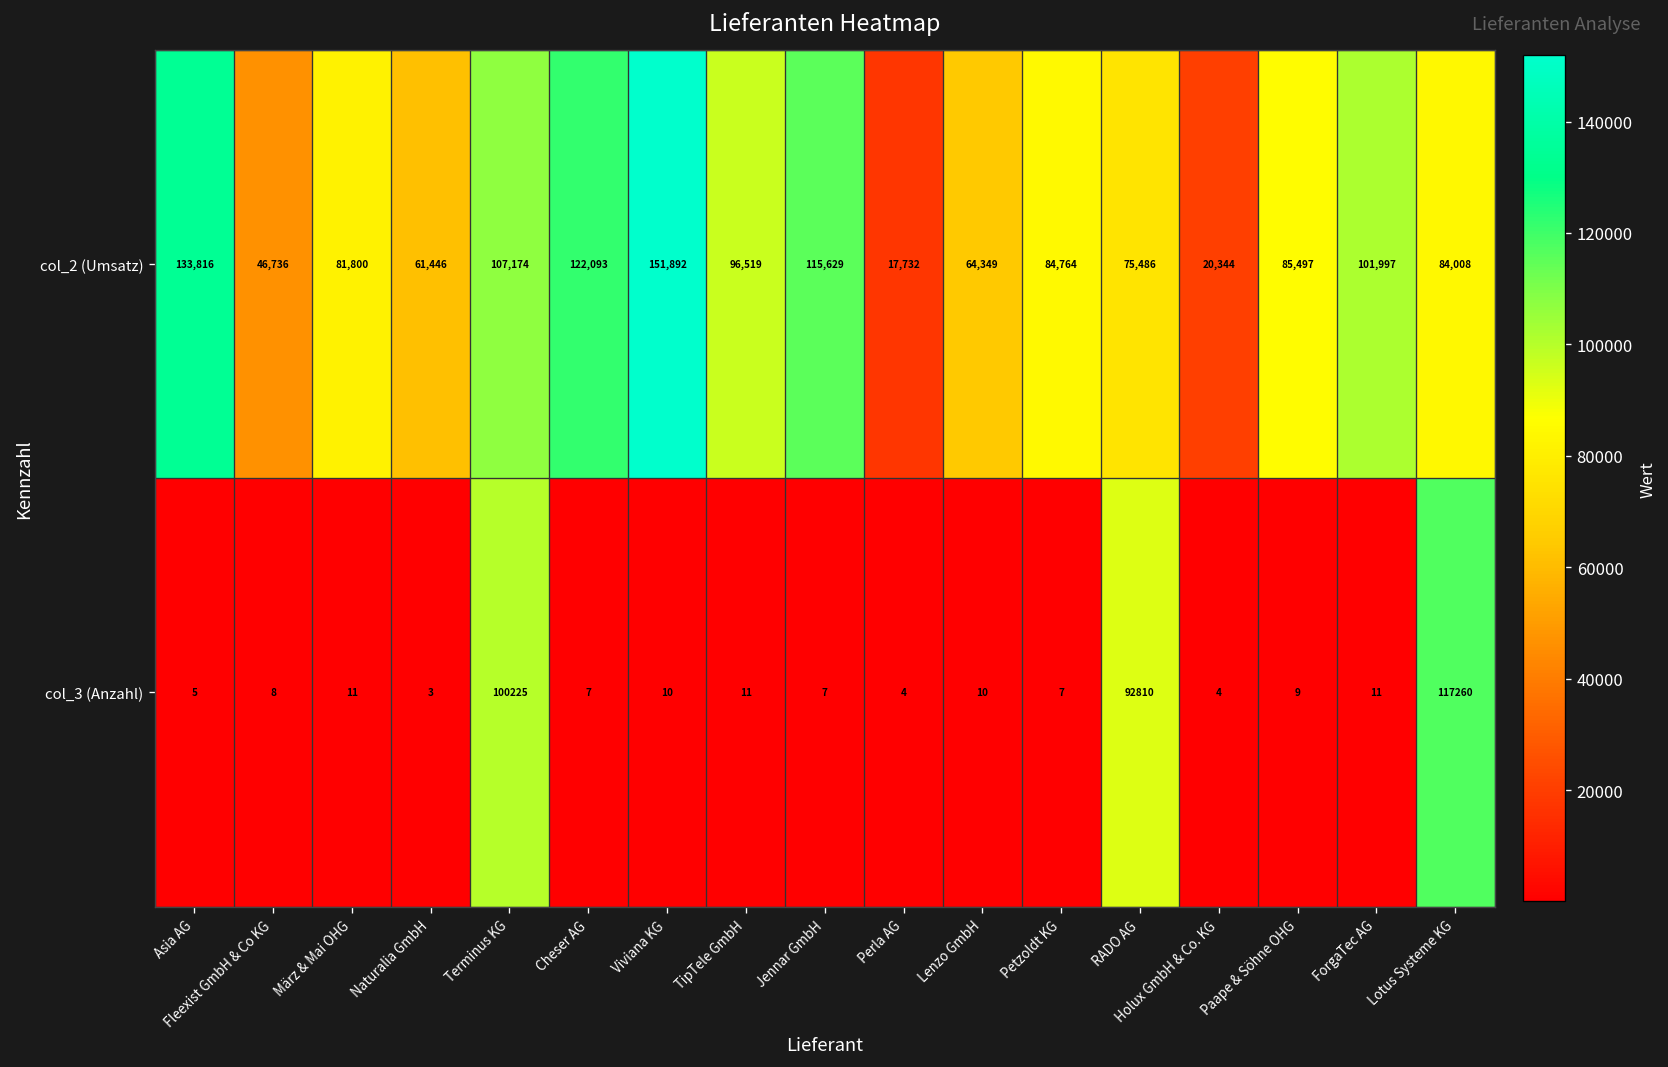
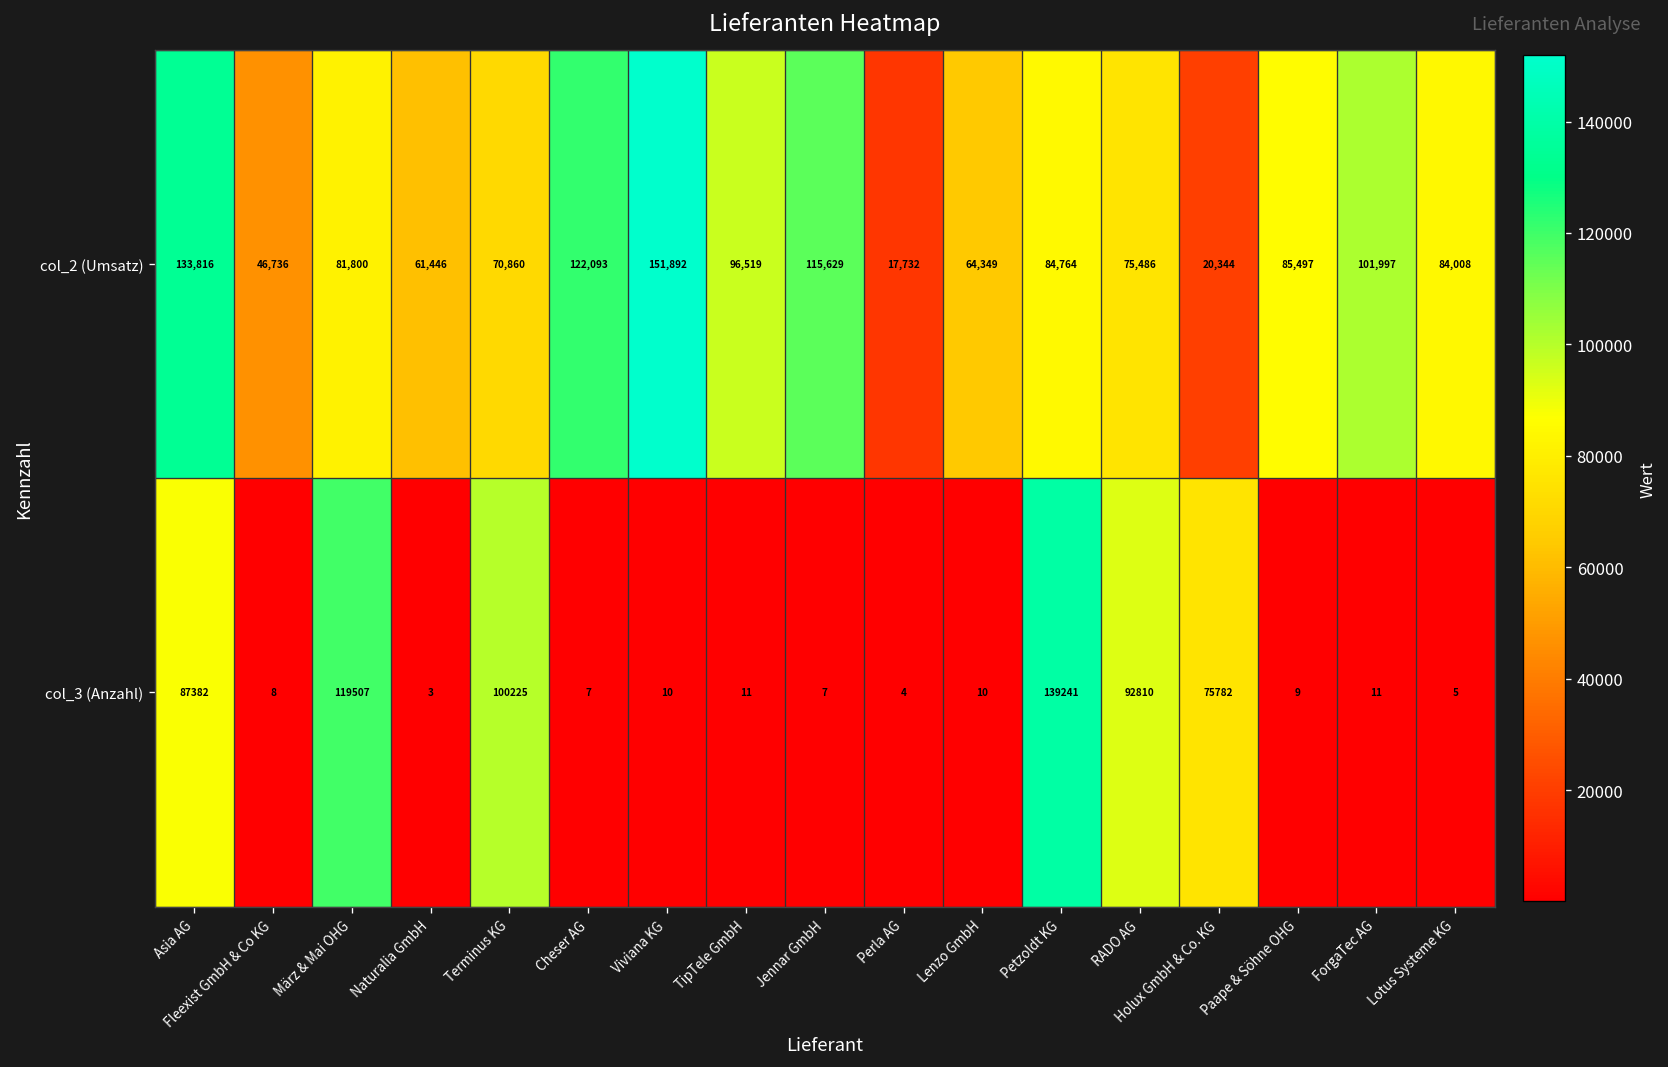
  {
    "col_2 (Umsatz)": {
      "Asia AG": "133,816",
      "Fleexist GmbH & Co KG": "46,736",
      "März & Mai OHG": "81,800",
      "Naturalia GmbH": "61,446",
-     "Terminus KG": "107,174",
+     "Terminus KG": "70,860",
      "Cheser AG": "122,093",
      "Viviana KG": "151,892",
      "TipTele GmbH": "96,519",
      "Jennar GmbH": "115,629",
      "Perla AG": "17,732",
      "Lenzo GmbH": "64,349",
      "Petzoldt KG": "84,764",
      "RADO AG": "75,486",
      "Holux GmbH & Co. KG": "20,344",
      "Paape & Söhne OHG": "85,497",
      "ForgaTec AG": "101,997",
      "Lotus Systeme KG": "84,008"
    },
    "col_3 (Anzahl)": {
-     "Asia AG": "5",
+     "Asia AG": "87382",
      "Fleexist GmbH & Co KG": "8",
-     "März & Mai OHG": "11",
+     "März & Mai OHG": "119507",
      "Naturalia GmbH": "3",
      "Terminus KG": "100225",
      "Cheser AG": "7",
      "Viviana KG": "10",
      "TipTele GmbH": "11",
      "Jennar GmbH": "7",
      "Perla AG": "4",
      "Lenzo GmbH": "10",
-     "Petzoldt KG": "7",
+     "Petzoldt KG": "139241",
      "RADO AG": "92810",
-     "Holux GmbH & Co. KG": "4",
+     "Holux GmbH & Co. KG": "75782",
      "Paape & Söhne OHG": "9",
      "ForgaTec AG": "11",
-     "Lotus Systeme KG": "117260"
+     "Lotus Systeme KG": "5"
    }
  }
